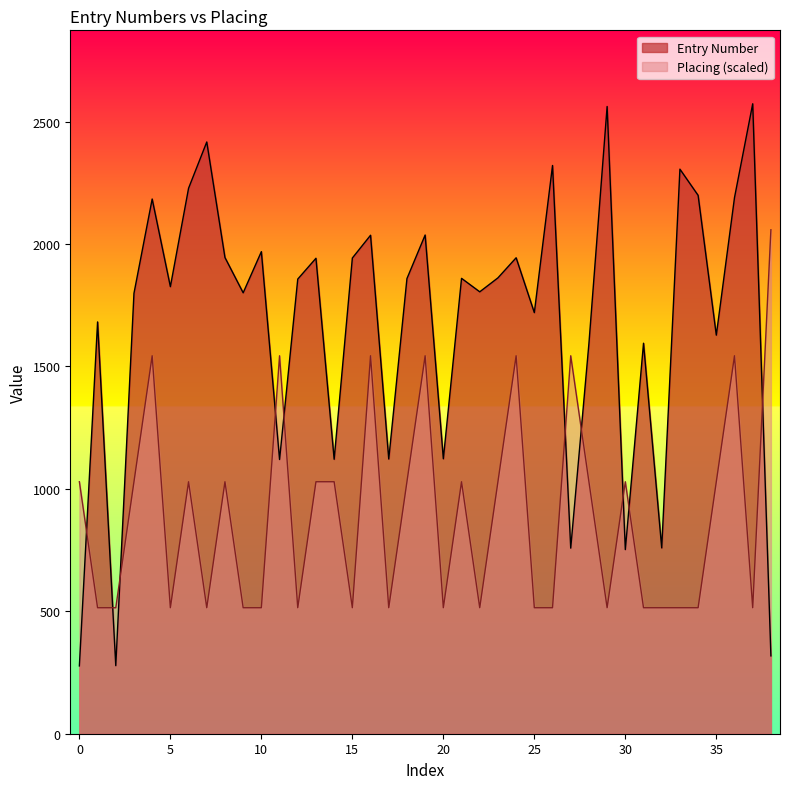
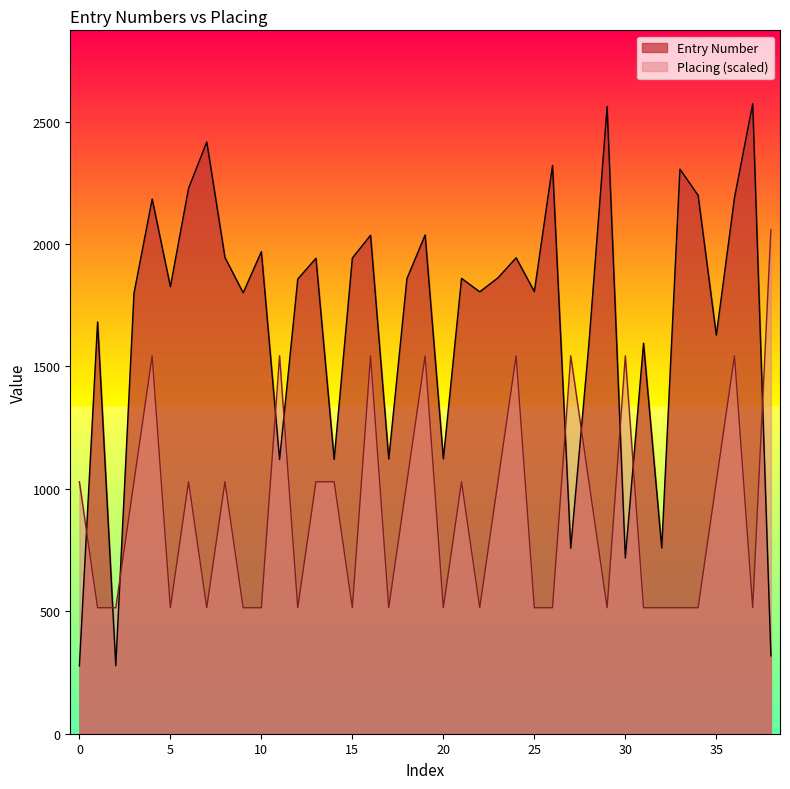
  {
    "Entry Number": {
      "0": 280,
      "5": 1830,
      "10": 1970,
      "15": 1940,
      "20": 1120,
-     "25": 1720,
-     "30": 750,
+     "25": 1810,
+     "30": 720,
      "35": 1630
    },
    "Placing (scaled)": {
      "0": 1030,
      "5": 510,
      "10": 510,
      "15": 510,
      "20": 510,
      "25": 510,
-     "30": 1030,
+     "30": 1540,
      "35": 1030
    }
  }
